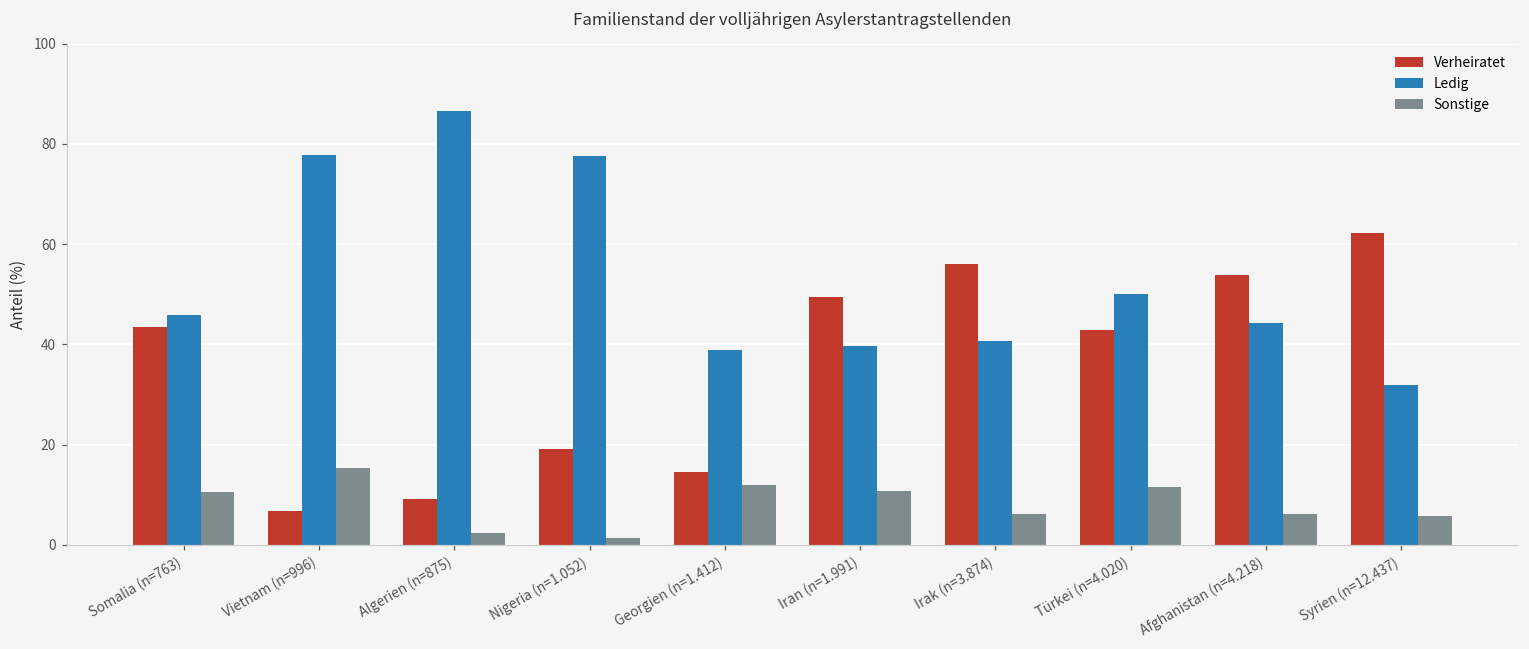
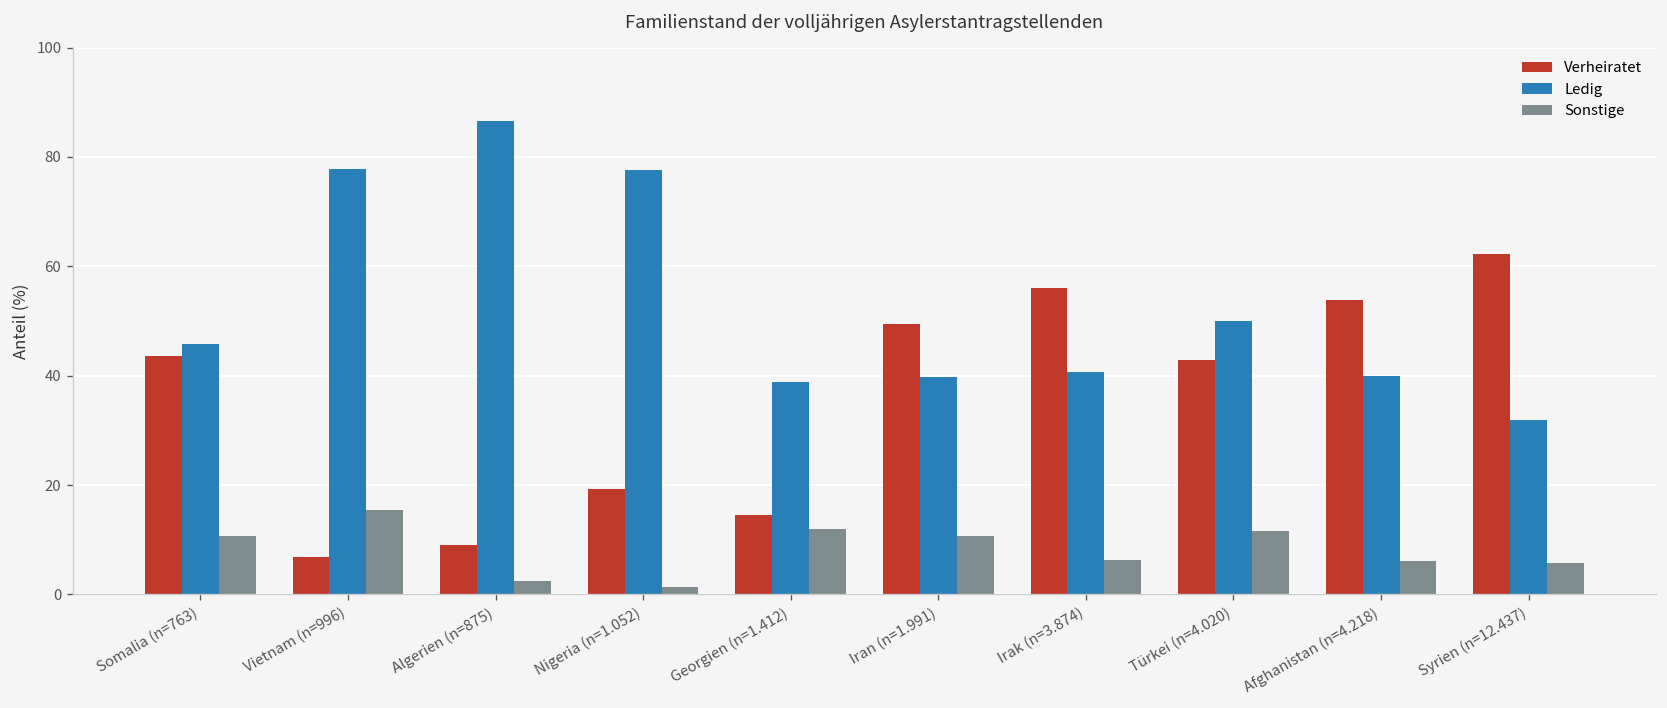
  {
    "Verheiratet": {
      "Somalia (n=763)": 44,
      "Vietnam (n=996)": 7,
      "Algerien (n=875)": 9,
      "Nigeria (n=1.052)": 19,
      "Georgien (n=1.412)": 15,
      "Iran (n=1.991)": 50,
      "Irak (n=3.874)": 56,
      "Türkei (n=4.020)": 43,
      "Afghanistan (n=4.218)": 54,
      "Syrien (n=12.437)": 62
    },
    "Ledig": {
      "Somalia (n=763)": 46,
      "Vietnam (n=996)": 78,
      "Algerien (n=875)": 87,
      "Nigeria (n=1.052)": 78,
      "Georgien (n=1.412)": 39,
      "Iran (n=1.991)": 40,
      "Irak (n=3.874)": 41,
      "Türkei (n=4.020)": 50,
-     "Afghanistan (n=4.218)": 44,
+     "Afghanistan (n=4.218)": 40,
      "Syrien (n=12.437)": 32
    },
    "Sonstige": {
      "Somalia (n=763)": 11,
      "Vietnam (n=996)": 15,
      "Algerien (n=875)": 2,
      "Nigeria (n=1.052)": 1,
      "Georgien (n=1.412)": 12,
      "Iran (n=1.991)": 11,
      "Irak (n=3.874)": 6,
      "Türkei (n=4.020)": 12,
      "Afghanistan (n=4.218)": 6,
      "Syrien (n=12.437)": 6
    }
  }
